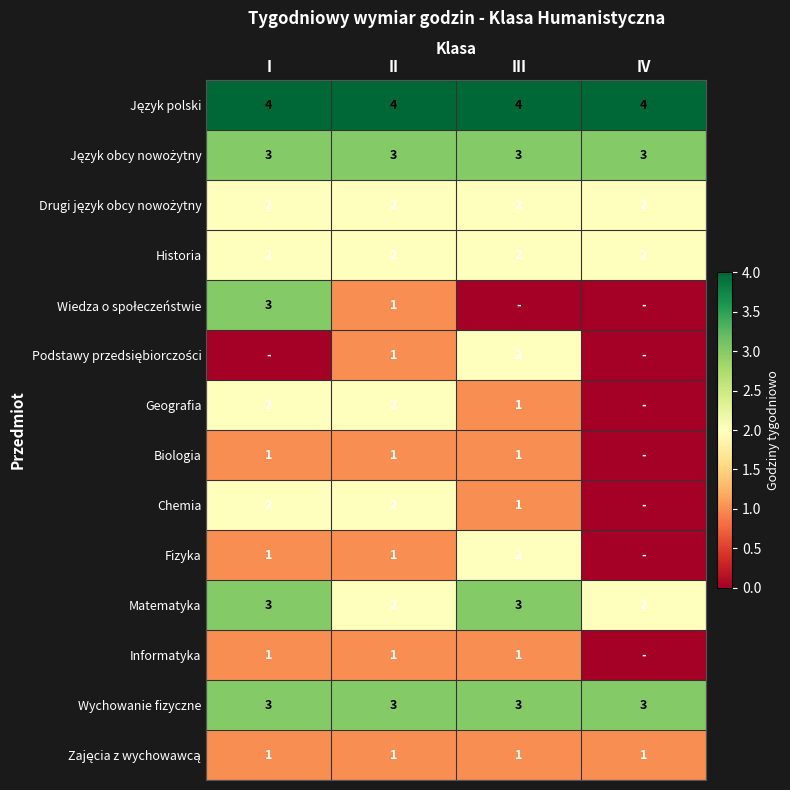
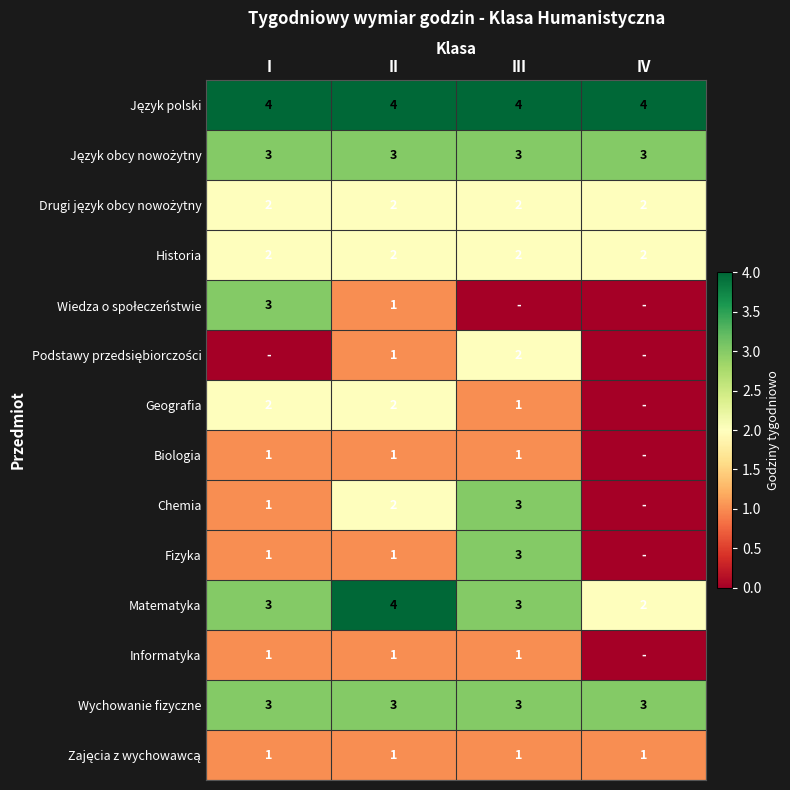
  {
    "Język polski": {
      "I": 4,
      "II": 4,
      "III": 4,
      "IV": 4
    },
    "Język obcy nowożytny": {
      "I": 3,
      "II": 3,
      "III": 3,
      "IV": 3
    },
    "Drugi język obcy nowożytny": {
      "I": 2,
      "II": 2,
      "III": 2,
      "IV": 2
    },
    "Historia": {
      "I": 2,
      "II": 2,
      "III": 2,
      "IV": 2
    },
    "Wiedza o społeczeństwie": {
      "I": 3,
      "II": 1
    },
    "Podstawy przedsiębiorczości": {
      "II": 1,
      "III": 2
    },
    "Geografia": {
      "I": 2,
      "II": 2,
      "III": 1
    },
    "Biologia": {
      "I": 1,
      "II": 1,
      "III": 1
    },
    "Chemia": {
-     "I": 2,
+     "I": 1,
      "II": 2,
-     "III": 1
+     "III": 3
    },
    "Fizyka": {
      "I": 1,
      "II": 1,
-     "III": 2
+     "III": 3
    },
    "Matematyka": {
      "I": 3,
-     "II": 2,
+     "II": 4,
      "III": 3,
      "IV": 2
    },
    "Informatyka": {
      "I": 1,
      "II": 1,
      "III": 1
    },
    "Wychowanie fizyczne": {
      "I": 3,
      "II": 3,
      "III": 3,
      "IV": 3
    },
    "Zajęcia z wychowawcą": {
      "I": 1,
      "II": 1,
      "III": 1,
      "IV": 1
    }
  }
